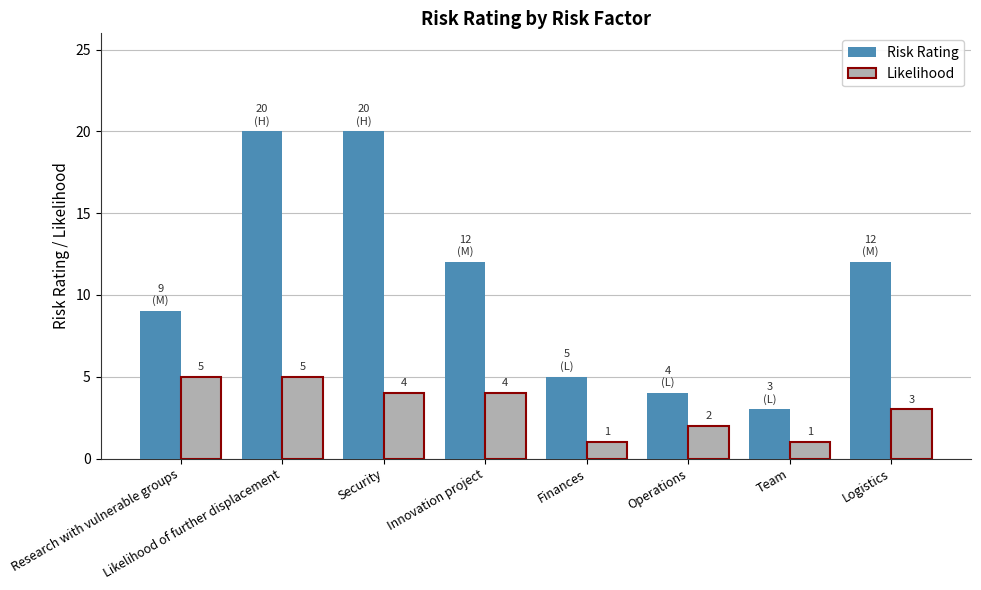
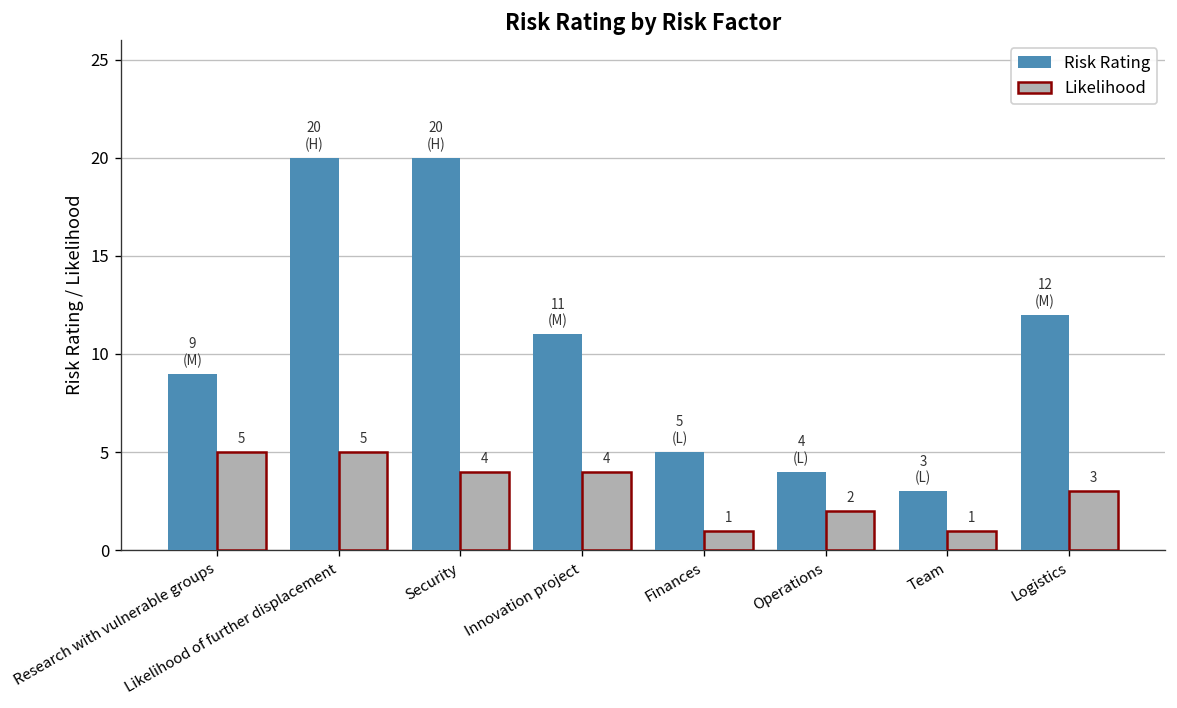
  {
    "Risk Rating": {
      "Research with vulnerable groups": 9,
      "Likelihood of further displacement": 20,
      "Security": 20,
-     "Innovation project": 12,
+     "Innovation project": 11,
      "Finances": 5,
      "Operations": 4,
      "Team": 3,
      "Logistics": 12
    },
    "Likelihood": {
      "Research with vulnerable groups": 5,
      "Likelihood of further displacement": 5,
      "Security": 4,
      "Innovation project": 4,
      "Finances": 1,
      "Operations": 2,
      "Team": 1,
      "Logistics": 3
    }
  }
